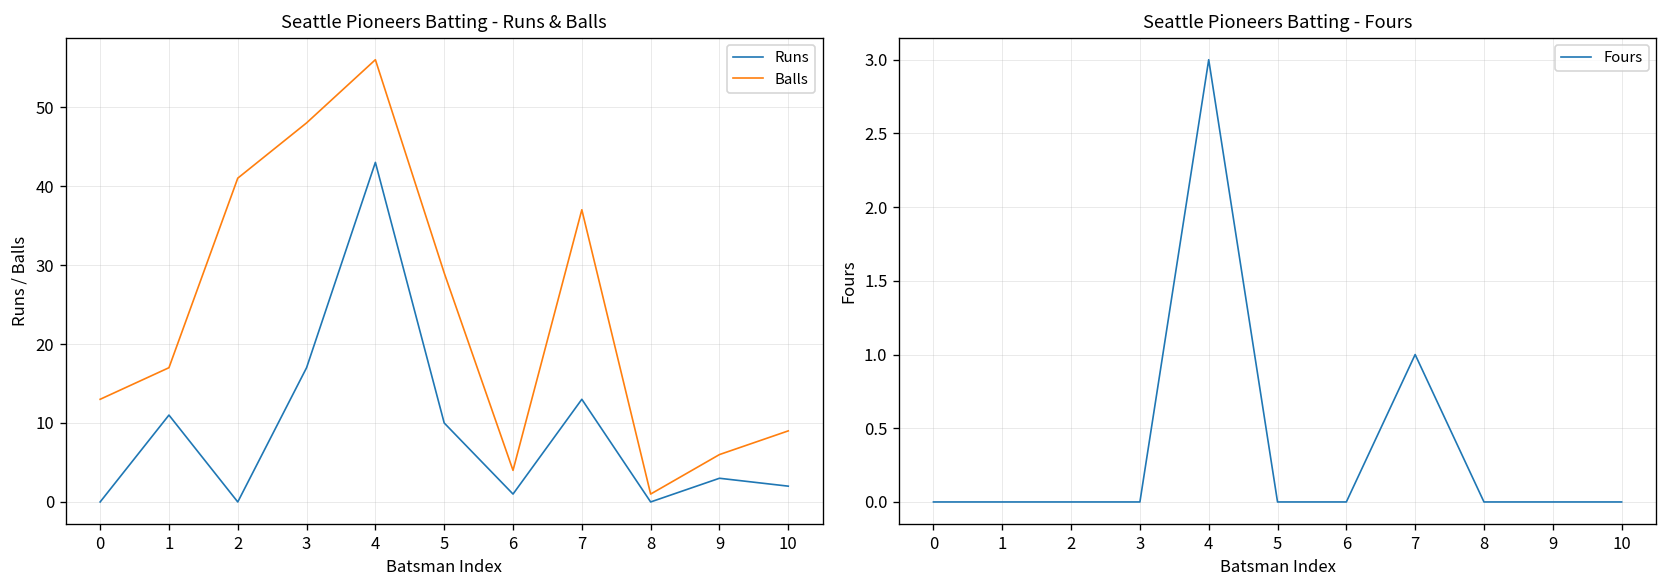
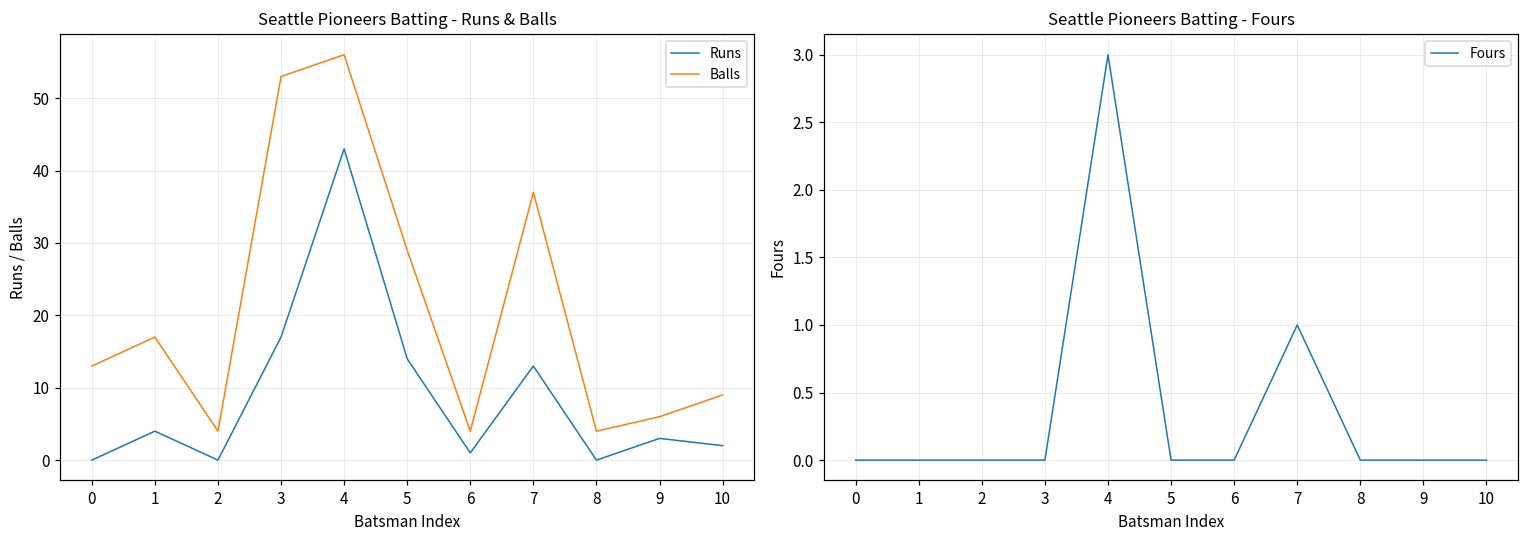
  {
    "Seattle Pioneers Batting - Runs & Balls": {
      "Runs": {
        "0": 0,
-       "1": 11,
+       "1": 4,
        "2": 0,
        "3": 17,
        "4": 43,
-       "5": 10,
+       "5": 14,
        "6": 1,
        "7": 13,
        "8": 0,
        "9": 3,
        "10": 2
      },
      "Balls": {
        "0": 13,
        "1": 17,
-       "2": 41,
-       "3": 48,
+       "2": 4,
+       "3": 53,
        "4": 56,
        "5": 29,
        "6": 4,
        "7": 37,
-       "8": 1,
+       "8": 4,
        "9": 6,
        "10": 9
      }
    },
    "Seattle Pioneers Batting - Fours": {
      "0": 0.00,
      "1": 0.00,
      "2": 0.00,
      "3": 0.00,
      "4": 3.00,
      "5": 0.00,
      "6": 0.00,
      "7": 1.00,
      "8": 0.00,
      "9": 0.00,
      "10": 0.00
    }
  }
